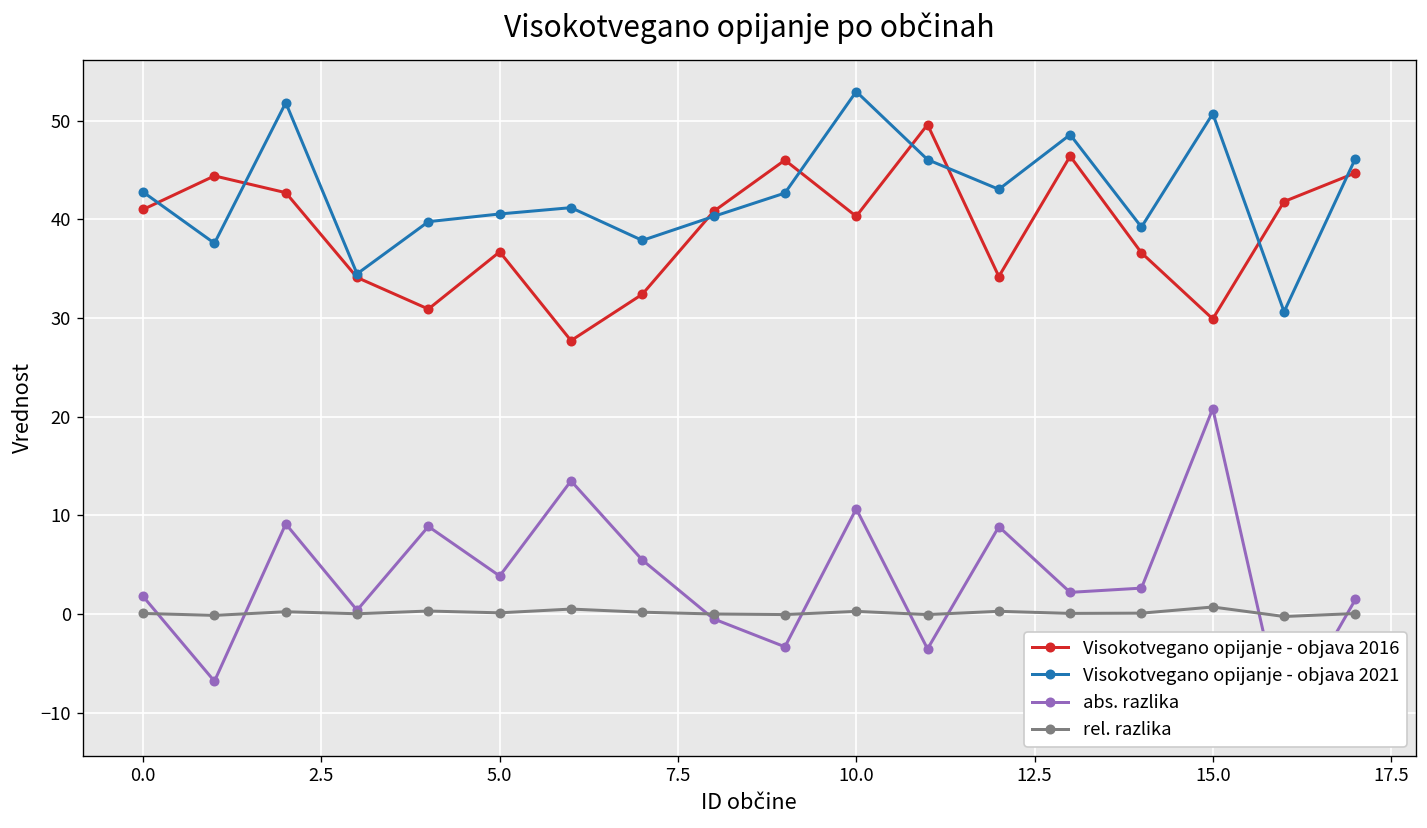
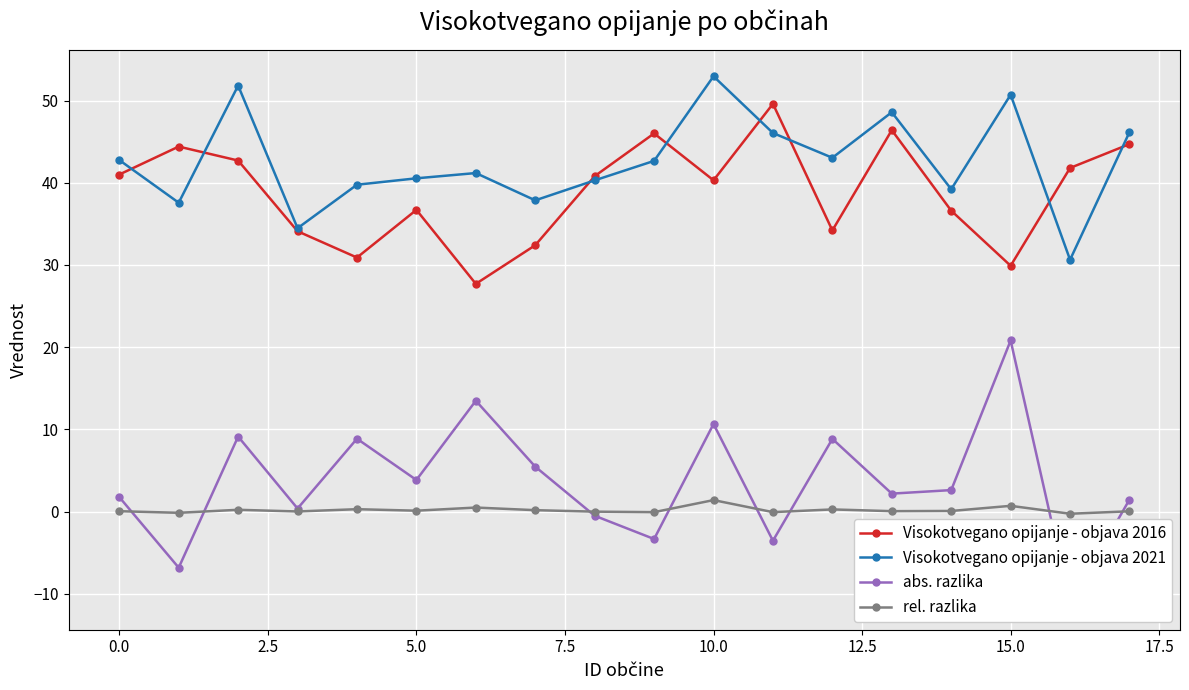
  {
    "Visokotvegano opijanje - objava 2016": {
      "0.0": 41,
      "5.0": 37,
      "10.0": 40,
      "15.0": 30
    },
    "Visokotvegano opijanje - objava 2021": {
      "0.0": 43,
      "5.0": 41,
      "10.0": 53,
      "15.0": 51
    },
    "abs. razlika": {
      "0.0": 2,
      "5.0": 4,
      "10.0": 11,
      "15.0": 21
    },
    "rel. razlika": {
      "0.0": 0,
      "5.0": 0,
-     "10.0": 0,
+     "10.0": 1,
      "15.0": 1
    }
  }
